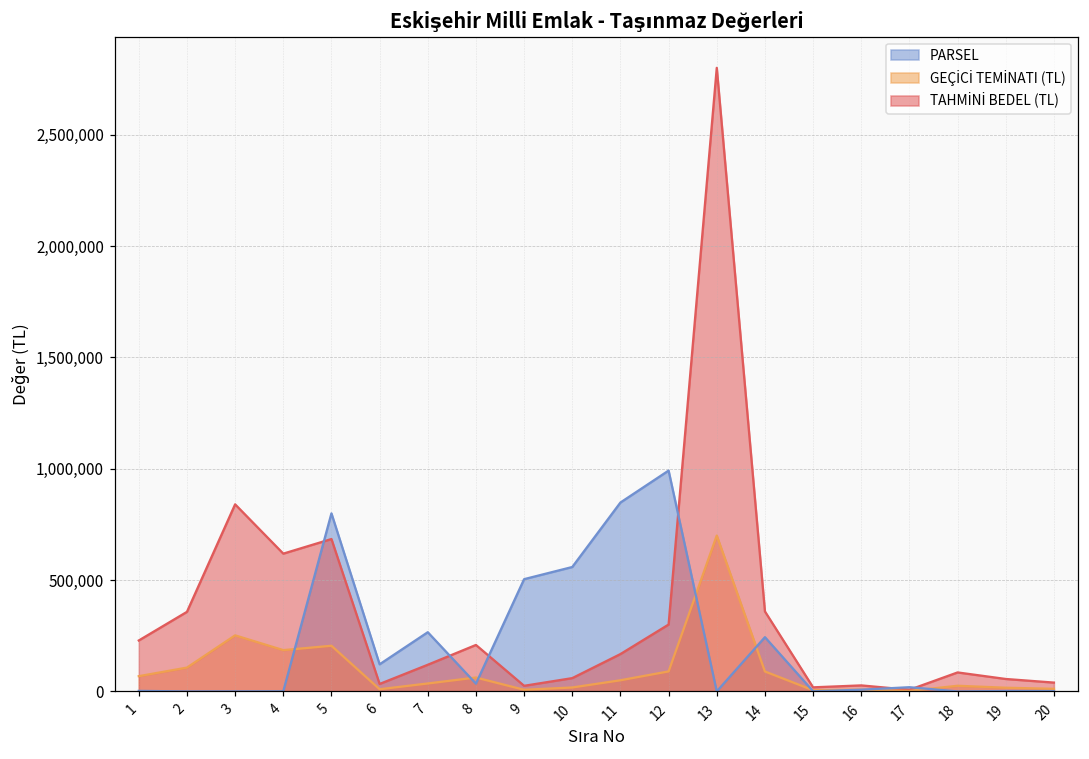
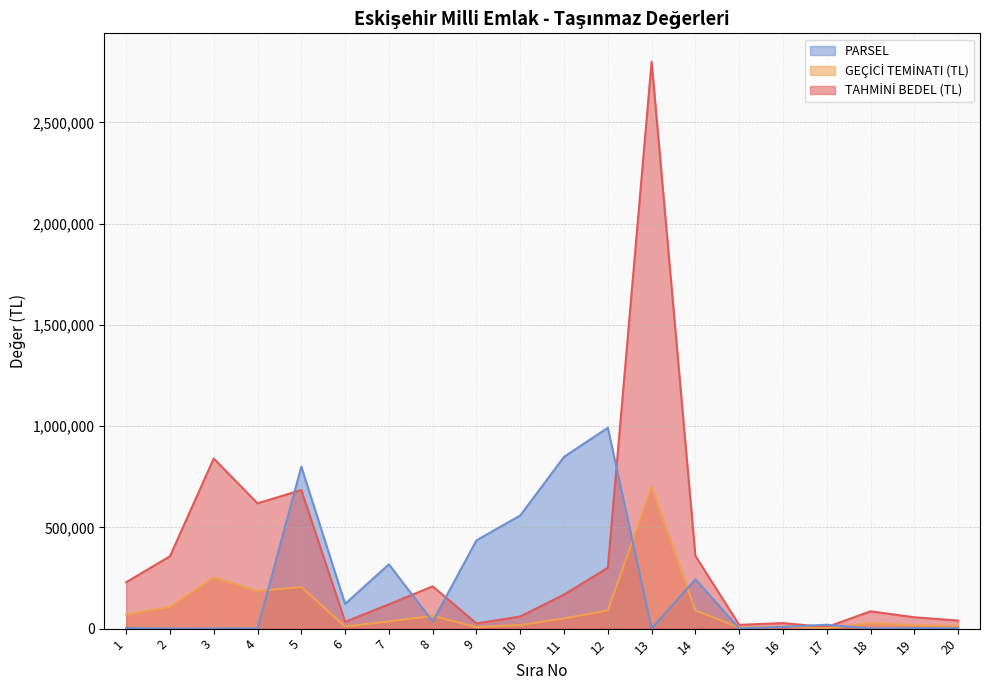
  {
    "PARSEL": {
      "1": "0",
      "2": "0",
      "3": "0",
      "4": "0",
      "5": "800,000",
      "6": "120,000",
-     "7": "270,000",
+     "7": "320,000",
      "8": "40,000",
-     "9": "500,000",
+     "9": "440,000",
      "10": "560,000",
      "11": "850,000",
      "12": "990,000",
      "13": "0",
      "14": "240,000",
      "18": "0",
      "19": "0"
    }
  }
